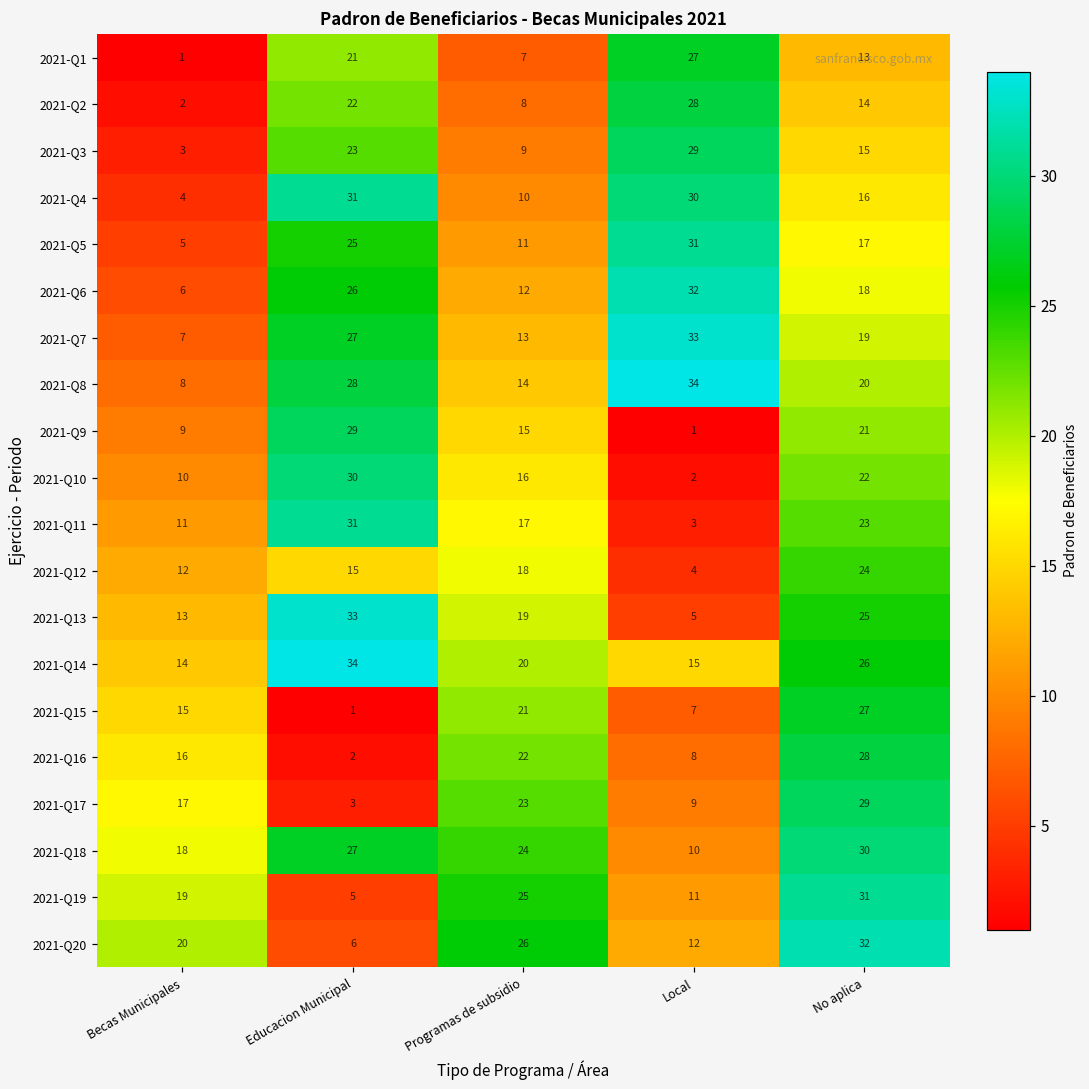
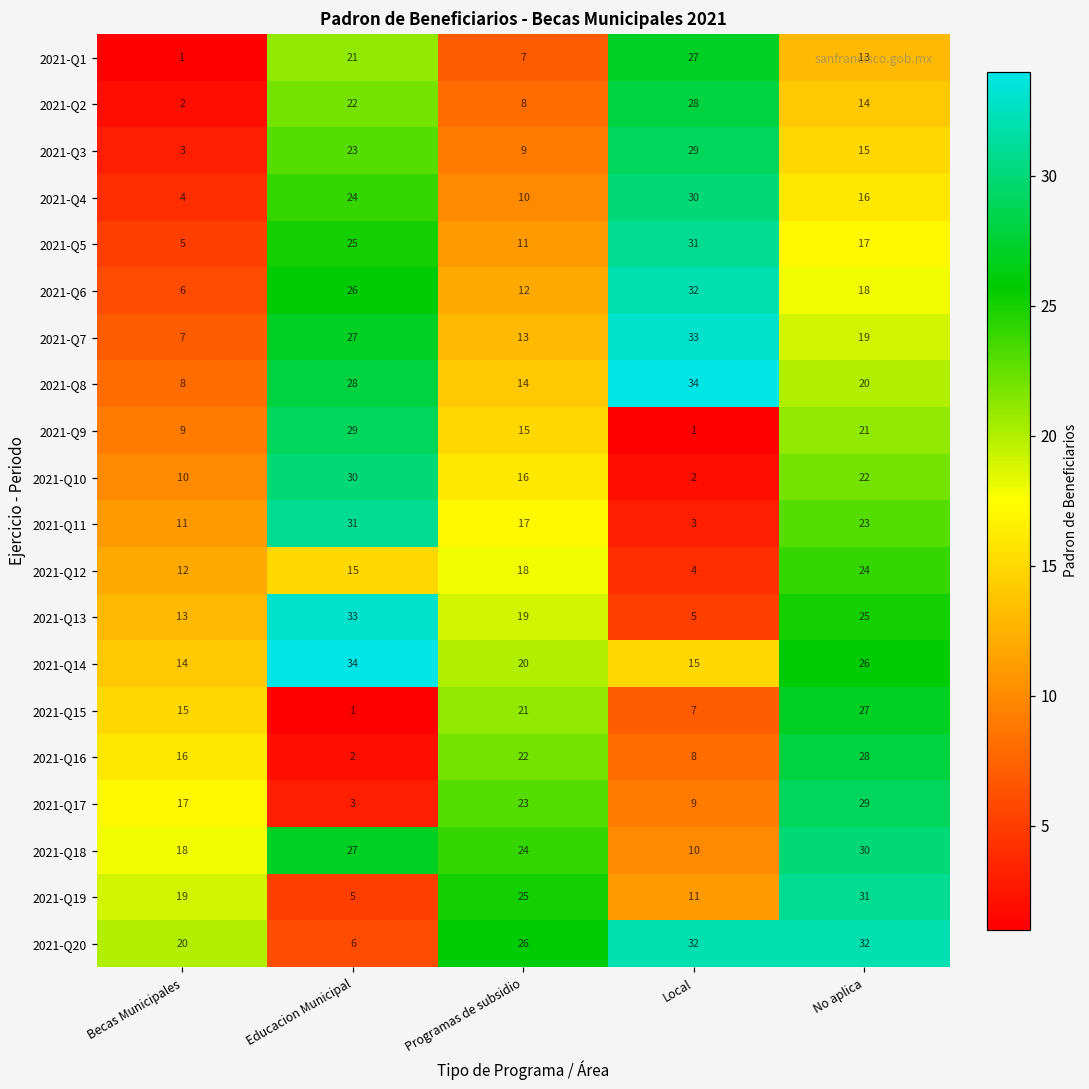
  {
    "2021-Q1": {
      "Becas Municipales": 1,
      "Educacion Municipal": 21,
      "Programas de subsidio": 7,
      "Local": 27
    },
    "2021-Q2": {
      "Becas Municipales": 2,
      "Educacion Municipal": 22,
      "Programas de subsidio": 8,
      "Local": 28,
      "No aplica": 14
    },
    "2021-Q3": {
      "Becas Municipales": 3,
      "Educacion Municipal": 23,
      "Programas de subsidio": 9,
      "Local": 29,
      "No aplica": 15
    },
    "2021-Q4": {
      "Becas Municipales": 4,
-     "Educacion Municipal": 31,
+     "Educacion Municipal": 24,
      "Programas de subsidio": 10,
      "Local": 30,
      "No aplica": 16
    },
    "2021-Q5": {
      "Becas Municipales": 5,
      "Educacion Municipal": 25,
      "Programas de subsidio": 11,
      "Local": 31,
      "No aplica": 17
    },
    "2021-Q6": {
      "Becas Municipales": 6,
      "Educacion Municipal": 26,
      "Programas de subsidio": 12,
      "Local": 32,
      "No aplica": 18
    },
    "2021-Q7": {
      "Becas Municipales": 7,
      "Educacion Municipal": 27,
      "Programas de subsidio": 13,
      "Local": 33,
      "No aplica": 19
    },
    "2021-Q8": {
      "Becas Municipales": 8,
      "Educacion Municipal": 28,
      "Programas de subsidio": 14,
      "Local": 34,
      "No aplica": 20
    },
    "2021-Q9": {
      "Becas Municipales": 9,
      "Educacion Municipal": 29,
      "Programas de subsidio": 15,
      "Local": 1,
      "No aplica": 21
    },
    "2021-Q10": {
      "Becas Municipales": 10,
      "Educacion Municipal": 30,
      "Programas de subsidio": 16,
      "Local": 2,
      "No aplica": 22
    },
    "2021-Q11": {
      "Becas Municipales": 11,
      "Educacion Municipal": 31,
      "Programas de subsidio": 17,
      "Local": 3,
      "No aplica": 23
    },
    "2021-Q12": {
      "Becas Municipales": 12,
      "Educacion Municipal": 15,
      "Programas de subsidio": 18,
      "Local": 4,
      "No aplica": 24
    },
    "2021-Q13": {
      "Becas Municipales": 13,
      "Educacion Municipal": 33,
      "Programas de subsidio": 19,
      "Local": 5,
      "No aplica": 25
    },
    "2021-Q14": {
      "Becas Municipales": 14,
      "Educacion Municipal": 34,
      "Programas de subsidio": 20,
      "Local": 15,
      "No aplica": 26
    },
    "2021-Q15": {
      "Becas Municipales": 15,
      "Educacion Municipal": 1,
      "Programas de subsidio": 21,
      "Local": 7,
      "No aplica": 27
    },
    "2021-Q16": {
      "Becas Municipales": 16,
      "Educacion Municipal": 2,
      "Programas de subsidio": 22,
      "Local": 8,
      "No aplica": 28
    },
    "2021-Q17": {
      "Becas Municipales": 17,
      "Educacion Municipal": 3,
      "Programas de subsidio": 23,
      "Local": 9,
      "No aplica": 29
    },
    "2021-Q18": {
      "Becas Municipales": 18,
      "Educacion Municipal": 27,
      "Programas de subsidio": 24,
      "Local": 10,
      "No aplica": 30
    },
    "2021-Q19": {
      "Becas Municipales": 19,
      "Educacion Municipal": 5,
      "Programas de subsidio": 25,
      "Local": 11,
      "No aplica": 31
    },
    "2021-Q20": {
      "Becas Municipales": 20,
      "Educacion Municipal": 6,
      "Programas de subsidio": 26,
-     "Local": 12,
+     "Local": 32,
      "No aplica": 32
    }
  }
